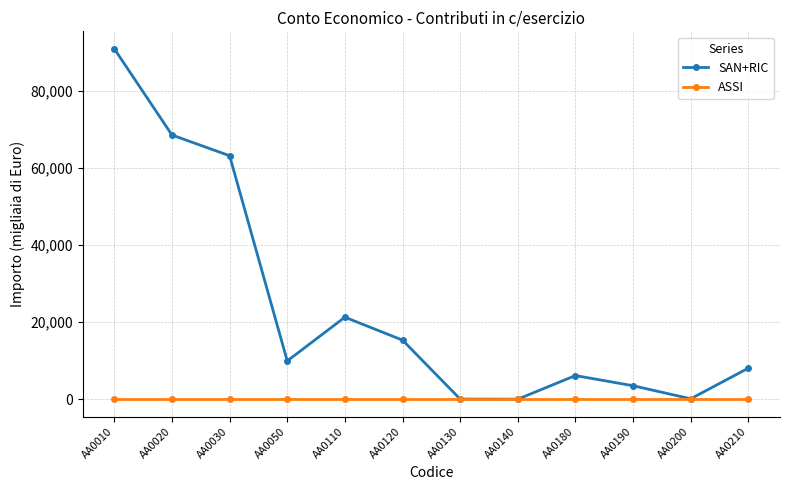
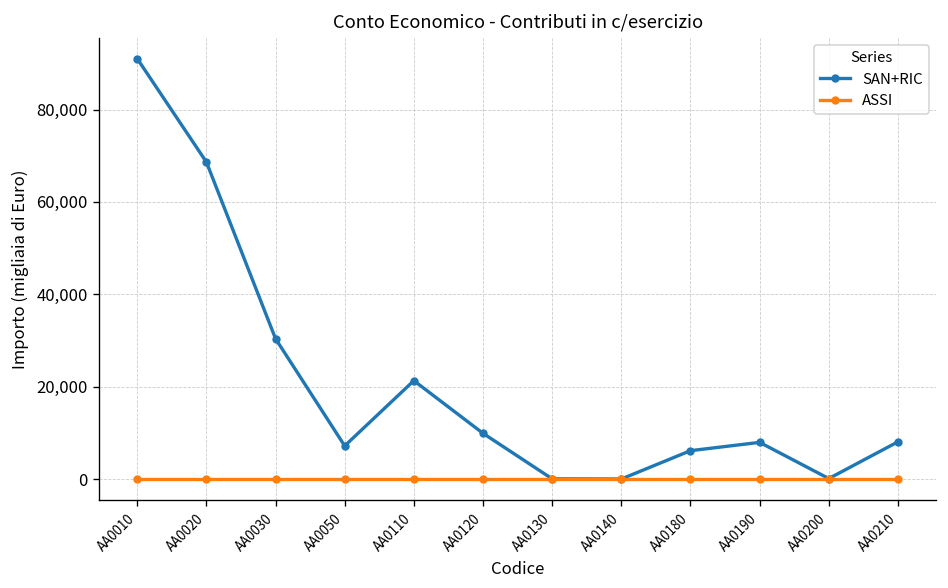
  {
    "SAN+RIC": {
      "AA0010": "91,000",
      "AA0020": "69,000",
-     "AA0030": "63,000",
-     "AA0050": "10,000",
+     "AA0030": "30,000",
+     "AA0050": "7,000",
      "AA0110": "21,000",
-     "AA0120": "15,000",
+     "AA0120": "10,000",
      "AA0180": "6,000",
-     "AA0190": "3,000",
+     "AA0190": "8,000",
      "AA0210": "8,000"
    },
    "ASSI": {
      "AA0010": "0",
      "AA0020": "0",
      "AA0030": "0",
      "AA0050": "0",
      "AA0110": "0",
      "AA0120": "0",
      "AA0180": "0",
      "AA0190": "0",
      "AA0210": "0"
    }
  }
